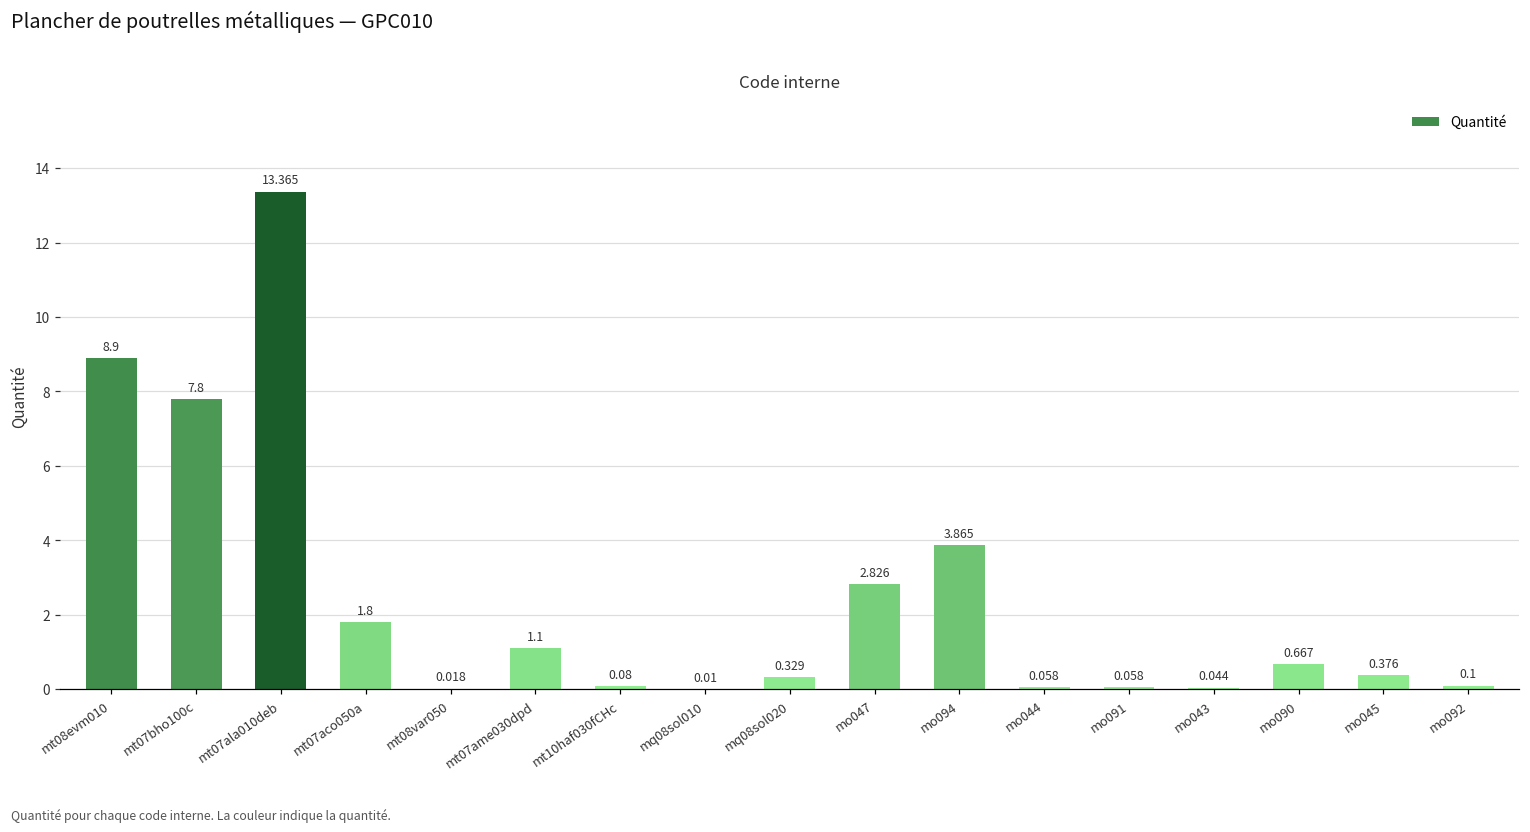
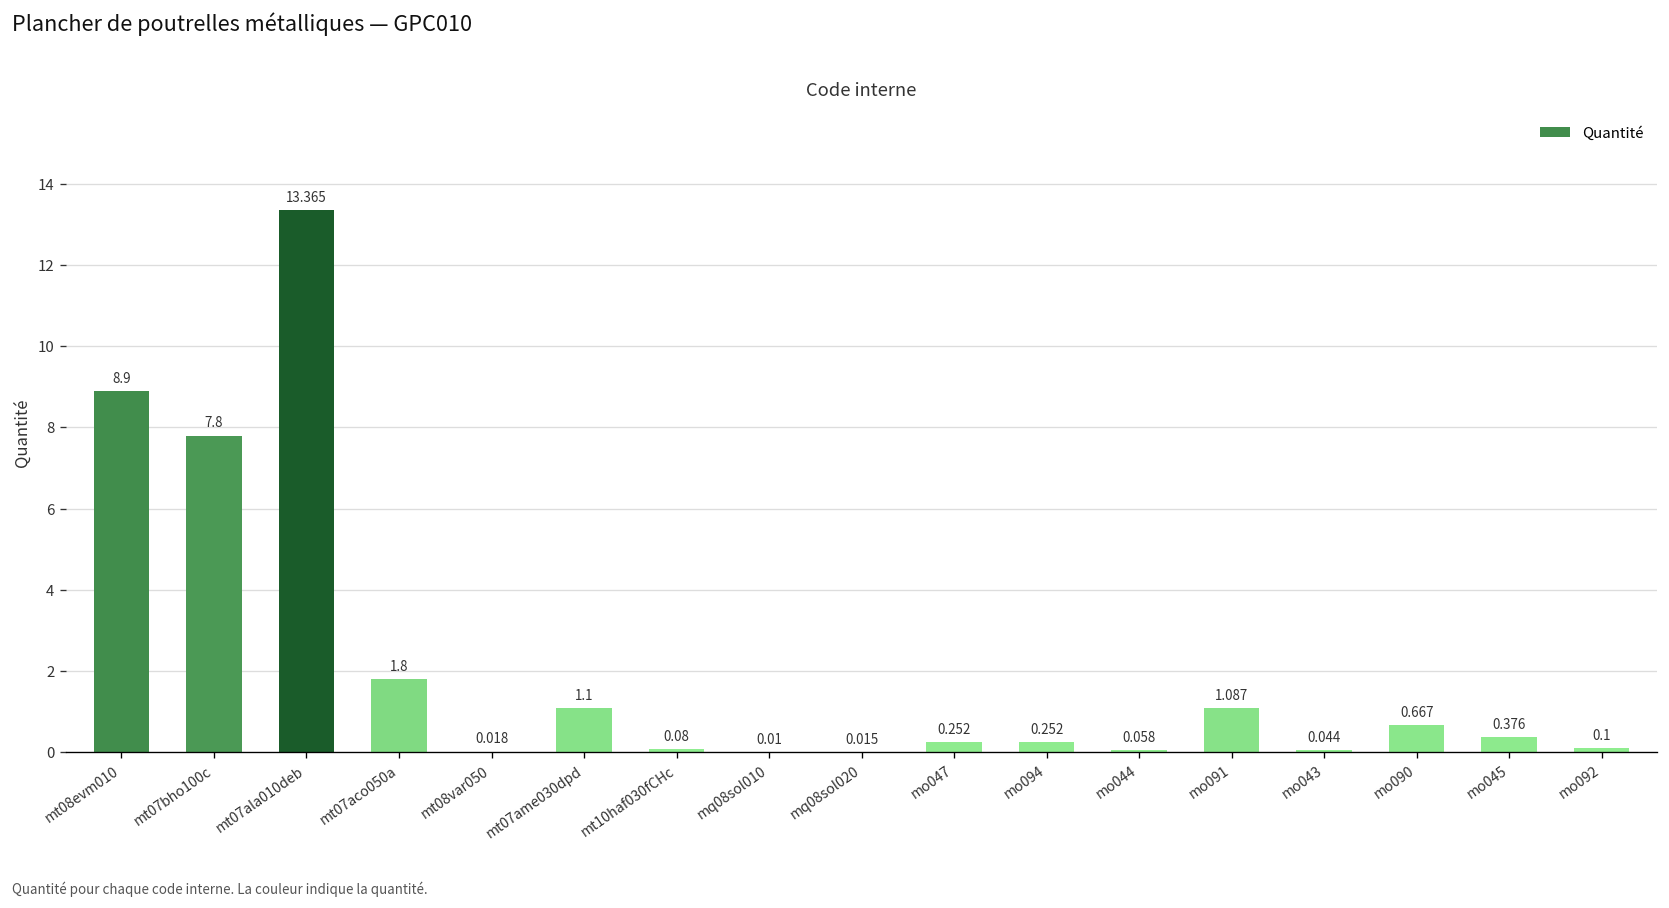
  {
    "mt08evm010": 8.9,
    "mt07bho100c": 7.8,
    "mt07ala010deb": 13.365,
    "mt07aco050a": 1.8,
    "mt08var050": 0.018,
    "mt07ame030dpd": 1.1,
    "mt10haf030fCHc": 0.08,
    "mq08sol010": 0.01,
-   "mq08sol020": 0.329,
-   "mo047": 2.826,
-   "mo094": 3.865,
+   "mq08sol020": 0.015,
+   "mo047": 0.252,
+   "mo094": 0.252,
    "mo044": 0.058,
-   "mo091": 0.058,
+   "mo091": 1.087,
    "mo043": 0.044,
    "mo090": 0.667,
    "mo045": 0.376,
    "mo092": 0.1
  }
